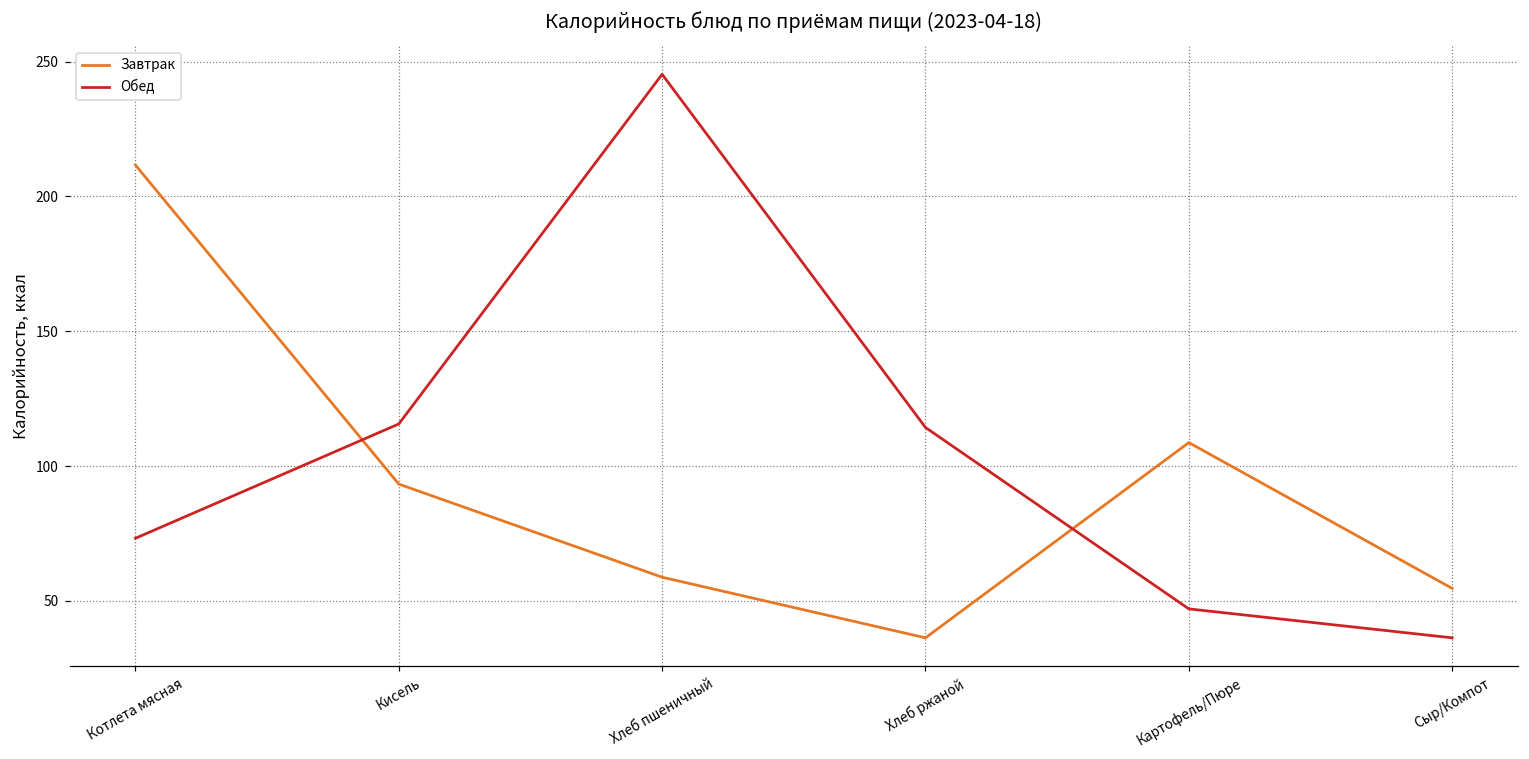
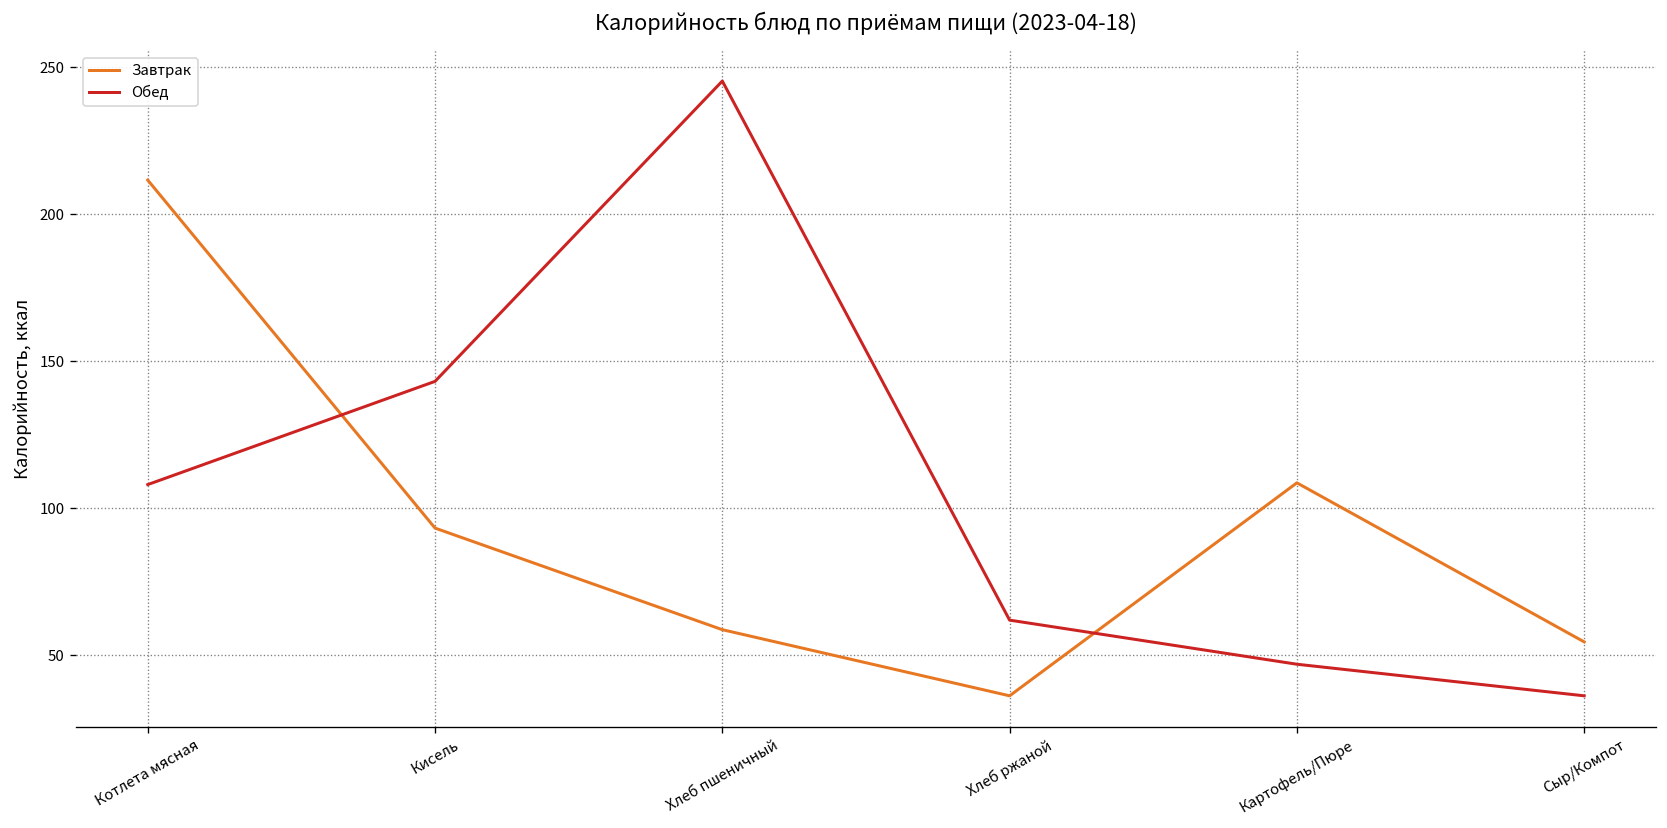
  {
    "Завтрак": {
      "Котлета мясная": 212,
      "Кисель": 93,
      "Хлеб пшеничный": 59,
      "Хлеб ржаной": 36,
      "Картофель/Пюре": 109,
      "Сыр/Компот": 55
    },
    "Обед": {
-     "Котлета мясная": 73,
-     "Кисель": 116,
+     "Котлета мясная": 108,
+     "Кисель": 143,
      "Хлеб пшеничный": 245,
-     "Хлеб ржаной": 114,
+     "Хлеб ржаной": 62,
      "Картофель/Пюре": 47,
      "Сыр/Компот": 36
    }
  }
